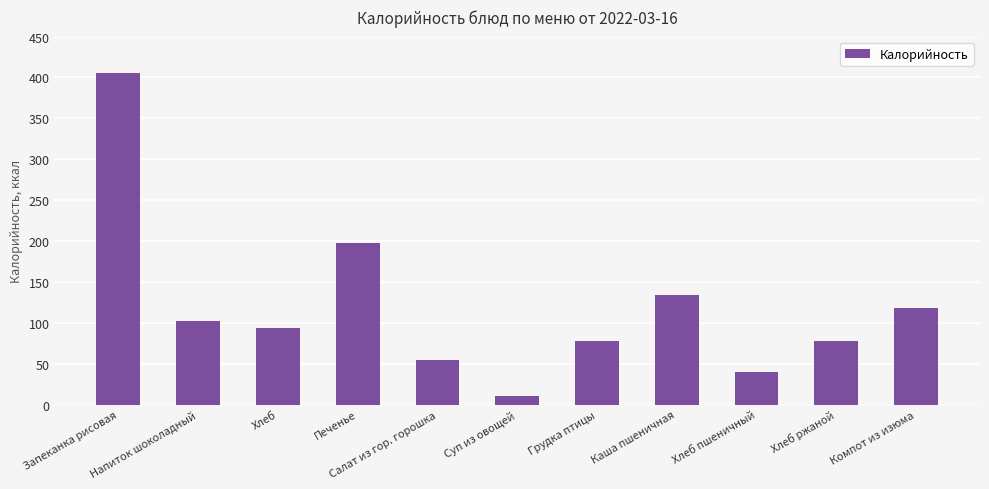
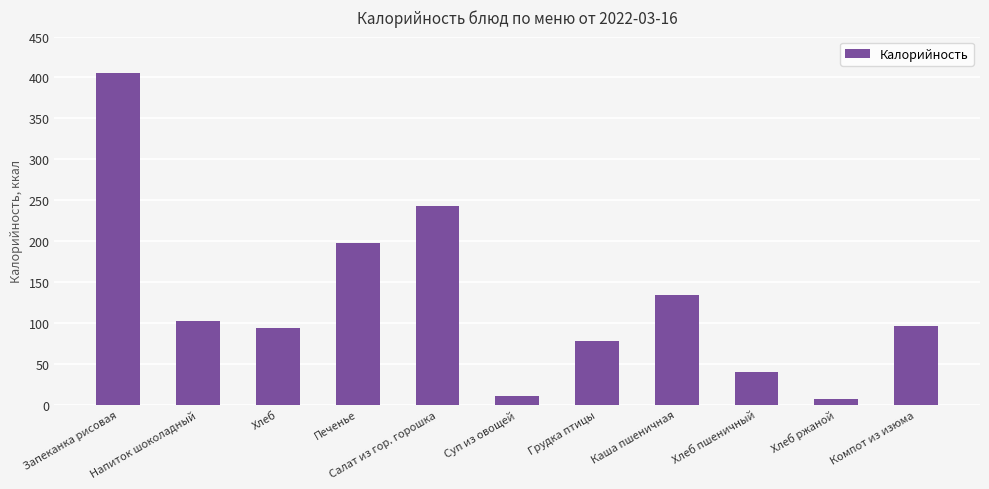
  {
    "Запеканка рисовая": 410,
    "Напиток шоколадный": 100,
    "Хлеб": 90,
    "Печенье": 200,
-   "Салат из гор. горошка": 60,
+   "Салат из гор. горошка": 240,
    "Суп из овощей": 10,
    "Грудка птицы": 80,
    "Каша пшеничная": 130,
    "Хлеб пшеничный": 40,
-   "Хлеб ржаной": 80,
-   "Компот из изюма": 120
+   "Хлеб ржаной": 10,
+   "Компот из изюма": 100
  }
